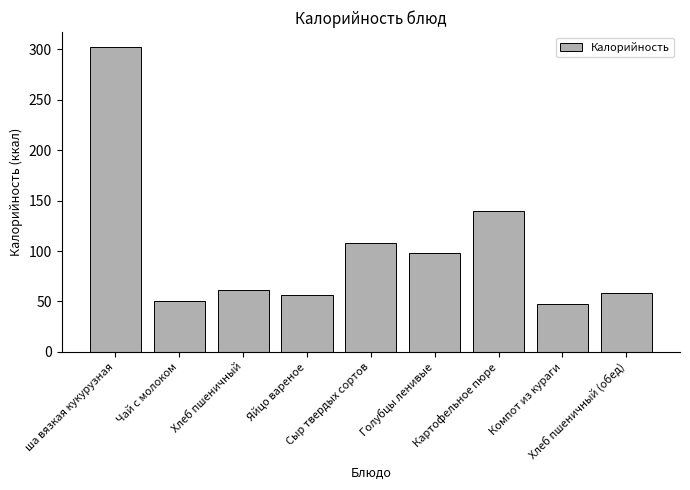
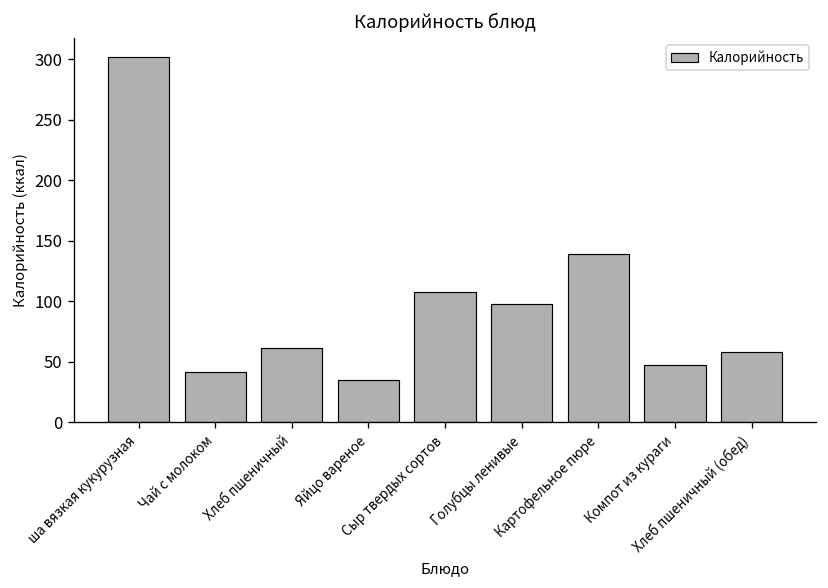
  {
    "ша вязкая кукурузная": 302,
-   "Чай с молоком": 51,
+   "Чай с молоком": 42,
    "Хлеб пшеничный": 61,
-   "Яйцо вареное": 57,
+   "Яйцо вареное": 35,
    "Сыр твердых сортов": 108,
    "Голубцы ленивые": 98,
    "Картофельное пюре": 139,
    "Компот из кураги": 48,
    "Хлеб пшеничный (обед)": 58
  }
